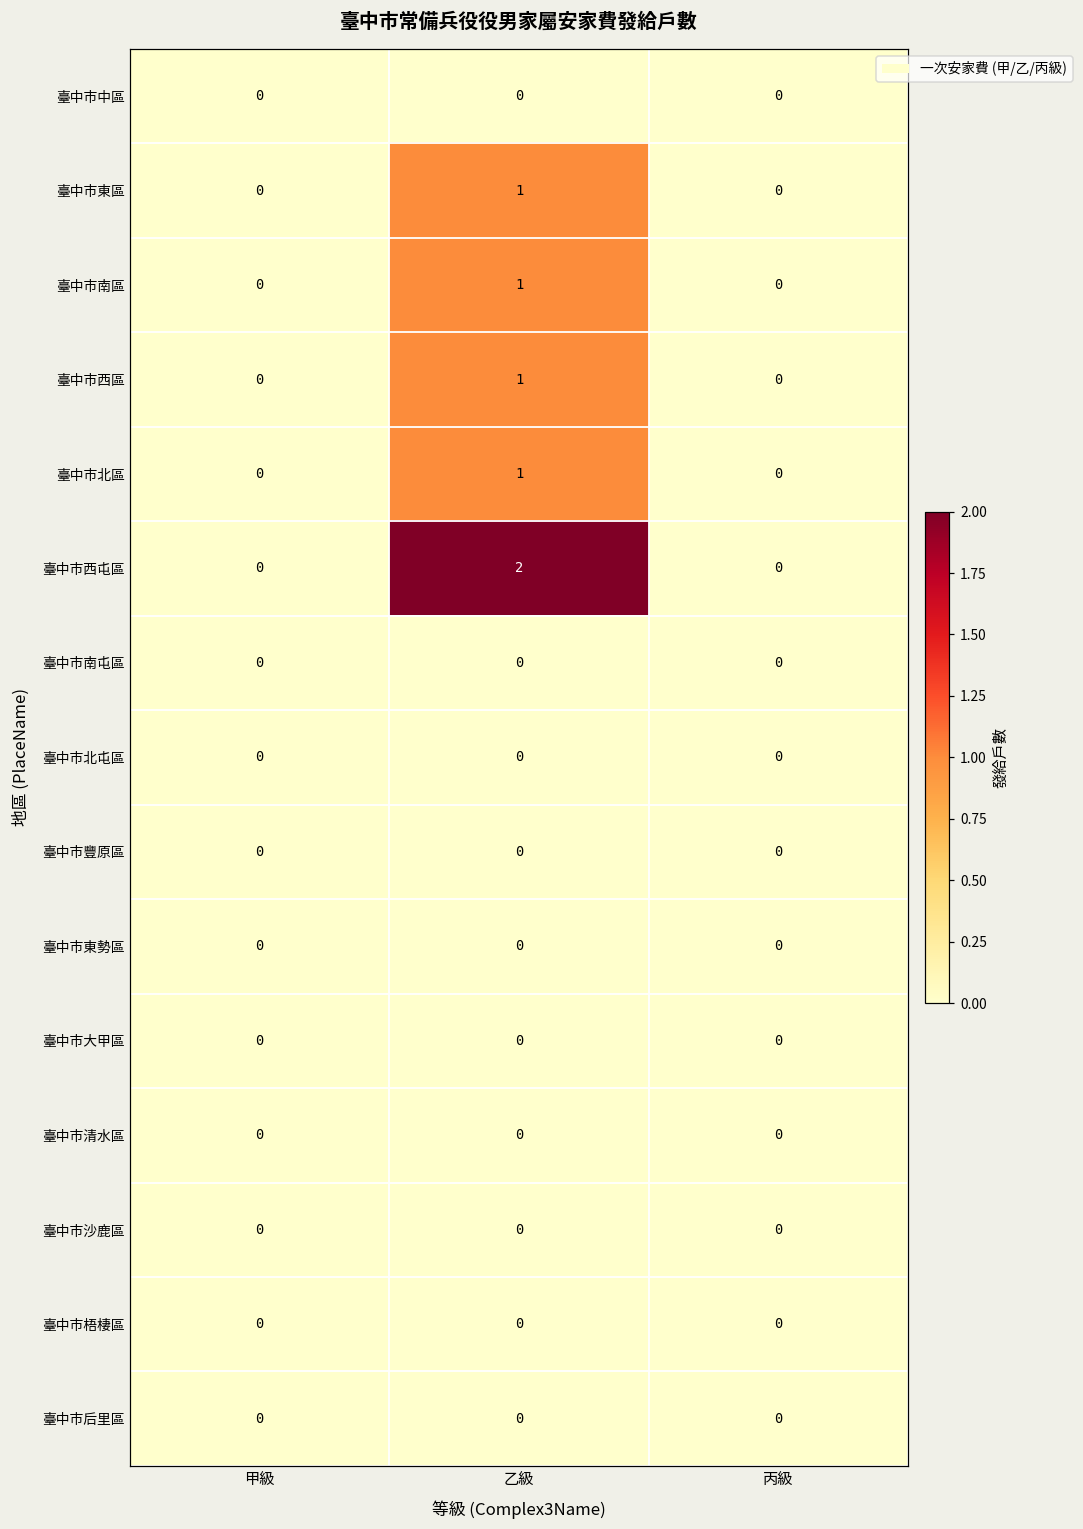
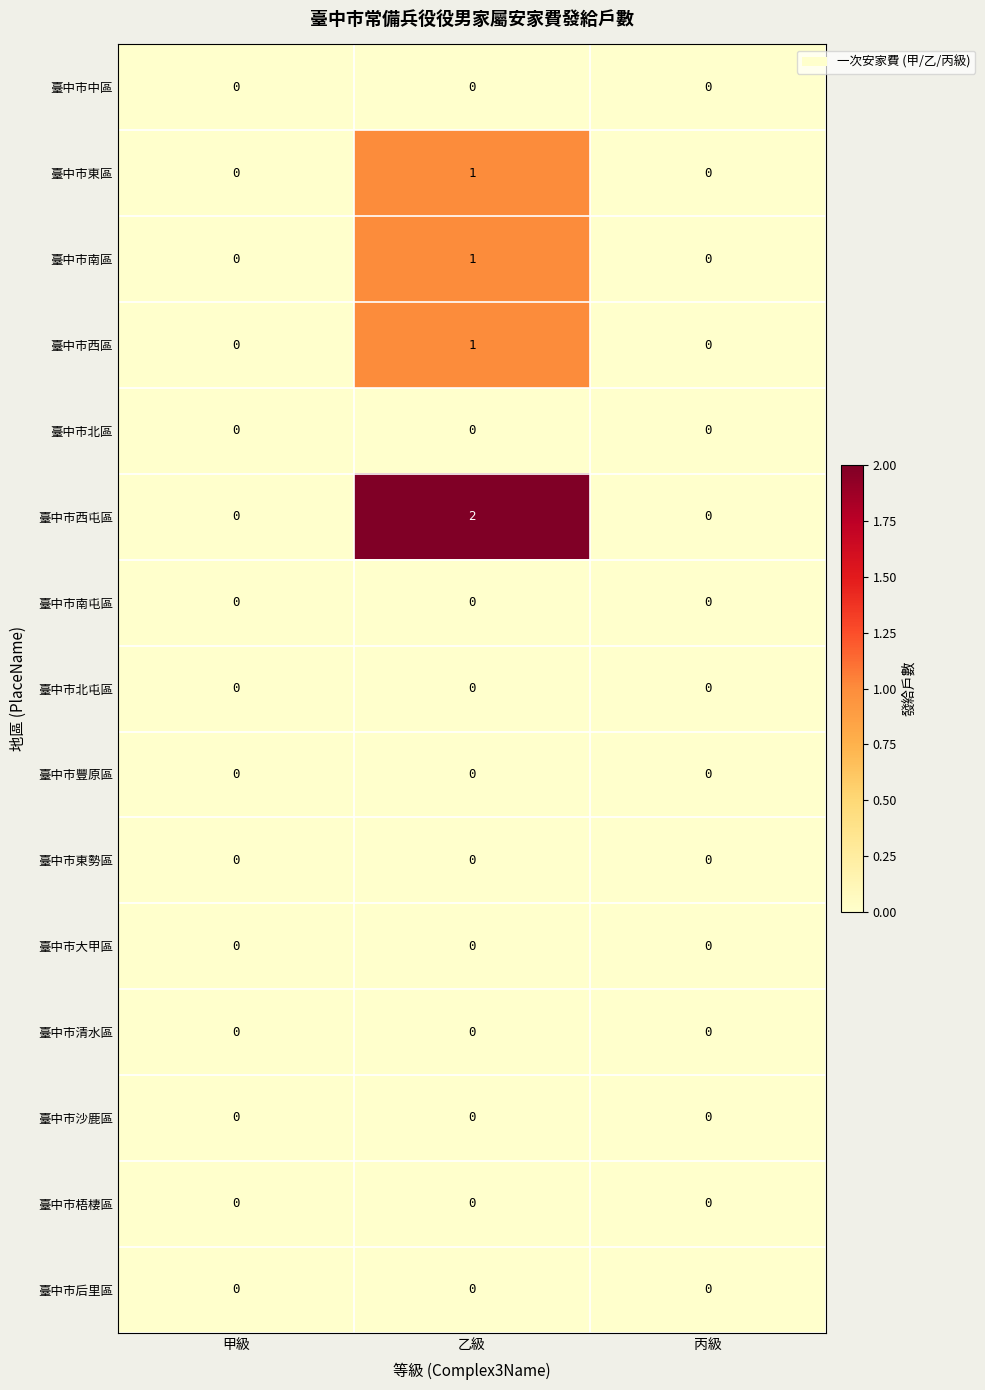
  {
    "臺中市中區": {
      "甲級": 0,
      "乙級": 0,
      "丙級": 0
    },
    "臺中市東區": {
      "甲級": 0,
      "乙級": 1,
      "丙級": 0
    },
    "臺中市南區": {
      "甲級": 0,
      "乙級": 1,
      "丙級": 0
    },
    "臺中市西區": {
      "甲級": 0,
      "乙級": 1,
      "丙級": 0
    },
    "臺中市北區": {
      "甲級": 0,
-     "乙級": 1,
+     "乙級": 0,
      "丙級": 0
    },
    "臺中市西屯區": {
      "甲級": 0,
      "乙級": 2,
      "丙級": 0
    },
    "臺中市南屯區": {
      "甲級": 0,
      "乙級": 0,
      "丙級": 0
    },
    "臺中市北屯區": {
      "甲級": 0,
      "乙級": 0,
      "丙級": 0
    },
    "臺中市豐原區": {
      "甲級": 0,
      "乙級": 0,
      "丙級": 0
    },
    "臺中市東勢區": {
      "甲級": 0,
      "乙級": 0,
      "丙級": 0
    },
    "臺中市大甲區": {
      "甲級": 0,
      "乙級": 0,
      "丙級": 0
    },
    "臺中市清水區": {
      "甲級": 0,
      "乙級": 0,
      "丙級": 0
    },
    "臺中市沙鹿區": {
      "甲級": 0,
      "乙級": 0,
      "丙級": 0
    },
    "臺中市梧棲區": {
      "甲級": 0,
      "乙級": 0,
      "丙級": 0
    },
    "臺中市后里區": {
      "甲級": 0,
      "乙級": 0,
      "丙級": 0
    }
  }
